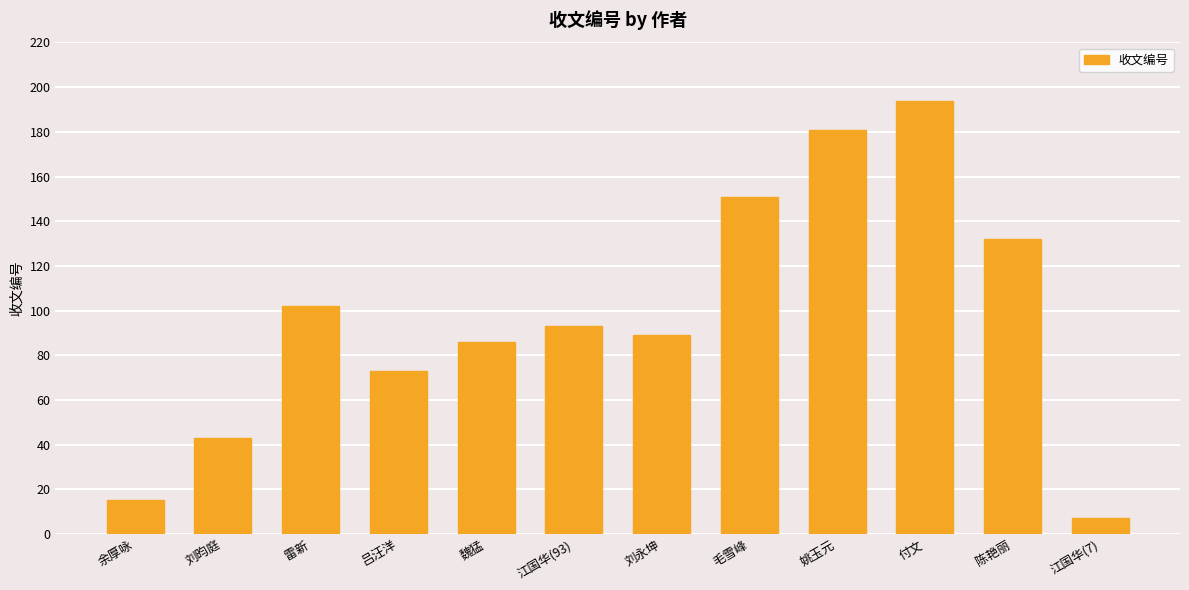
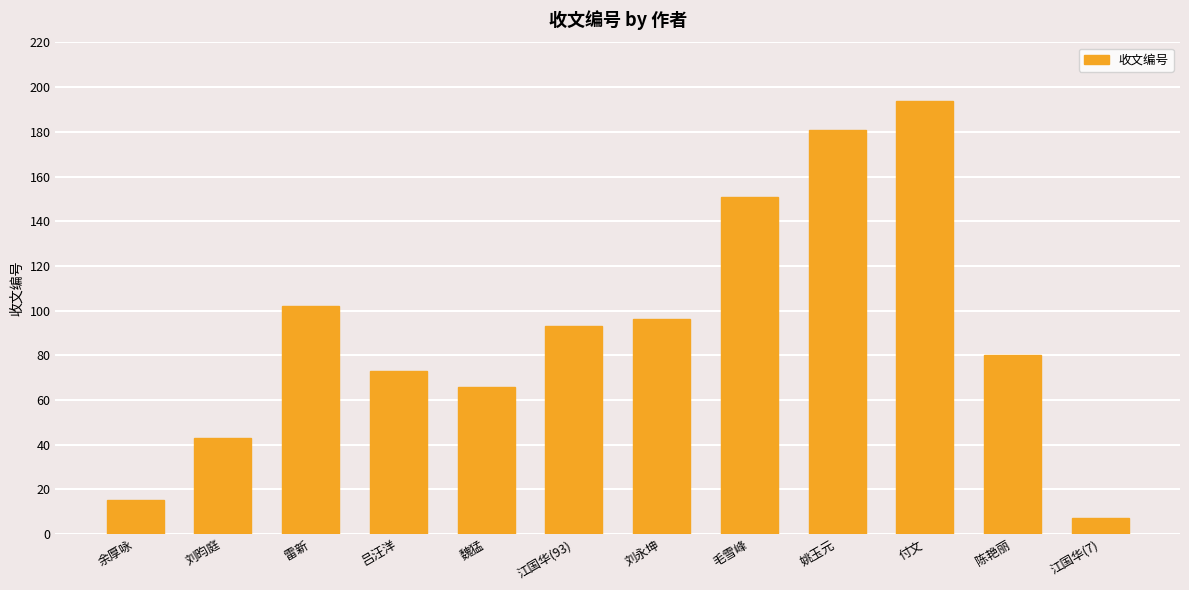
  {
    "余厚咏": 15,
    "刘昀庭": 43,
    "雷新": 102,
    "吕汪洋": 73,
-   "魏猛": 86,
+   "魏猛": 66,
    "江国华(93)": 93,
-   "刘永坤": 89,
+   "刘永坤": 96,
    "毛雪峰": 151,
    "姚玉元": 181,
    "付文": 194,
-   "陈艳丽": 132,
+   "陈艳丽": 80,
    "江国华(7)": 7
  }
